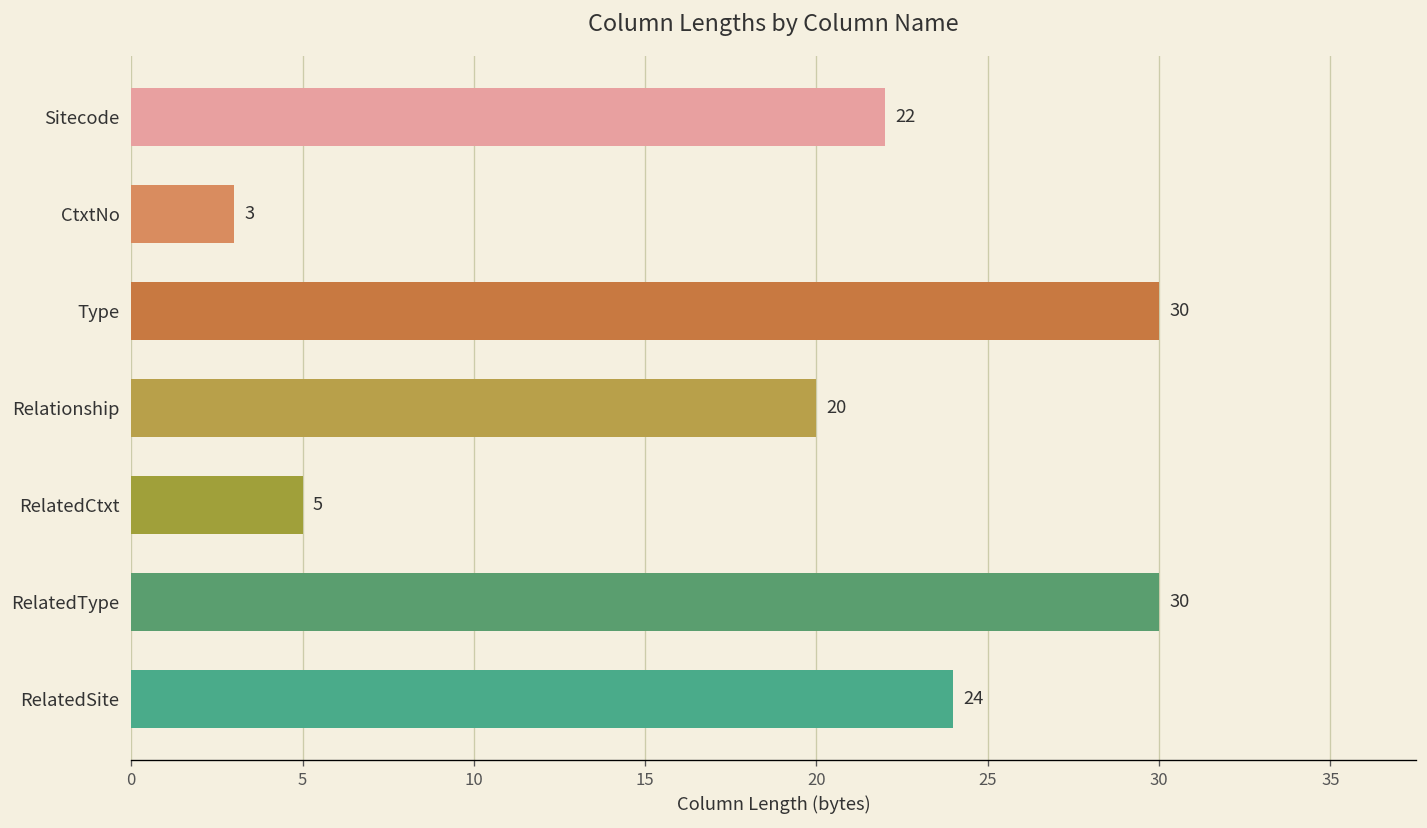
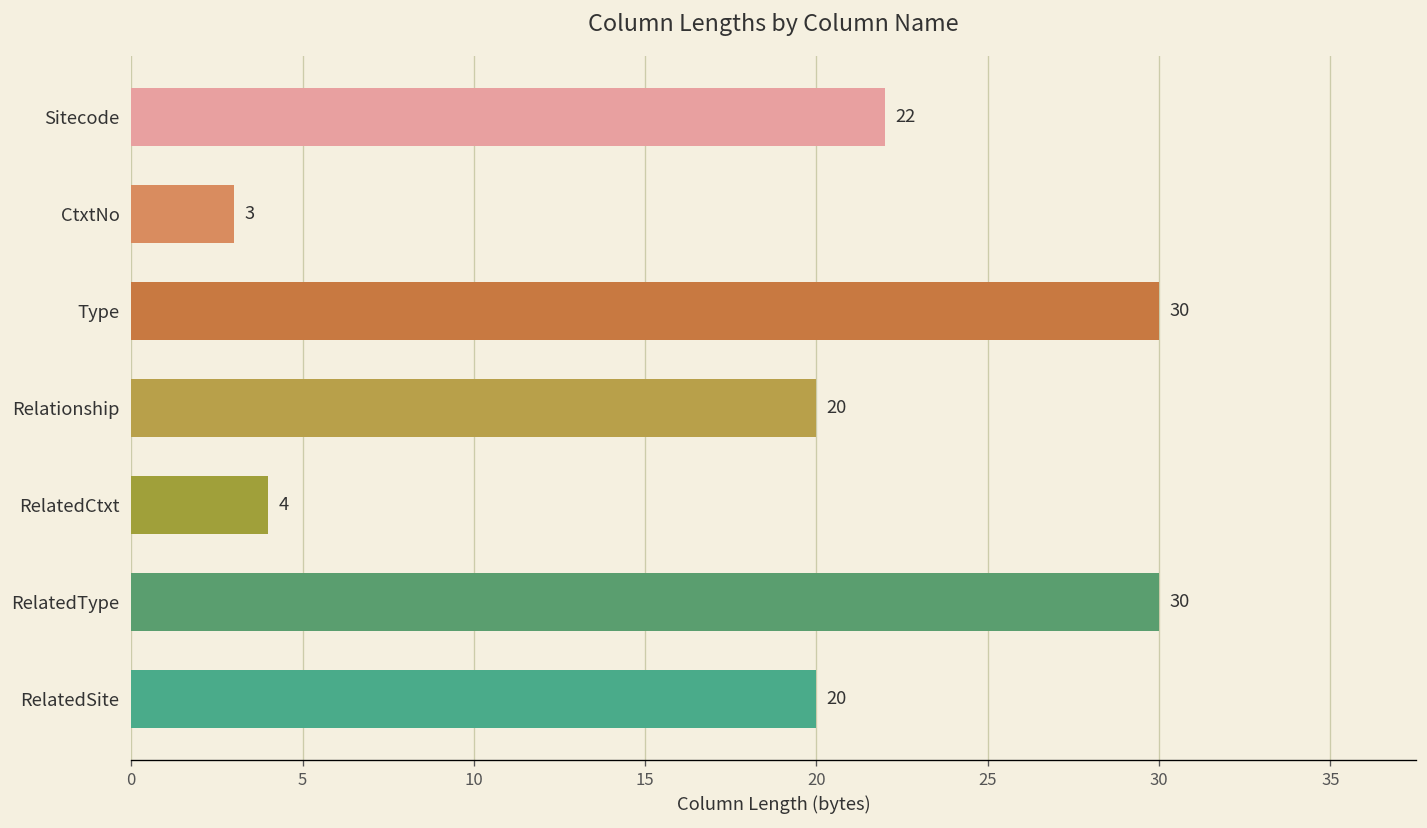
  {
    "Sitecode": 22,
    "CtxtNo": 3,
    "Type": 30,
    "Relationship": 20,
-   "RelatedCtxt": 5,
+   "RelatedCtxt": 4,
    "RelatedType": 30,
-   "RelatedSite": 24
+   "RelatedSite": 20
  }
